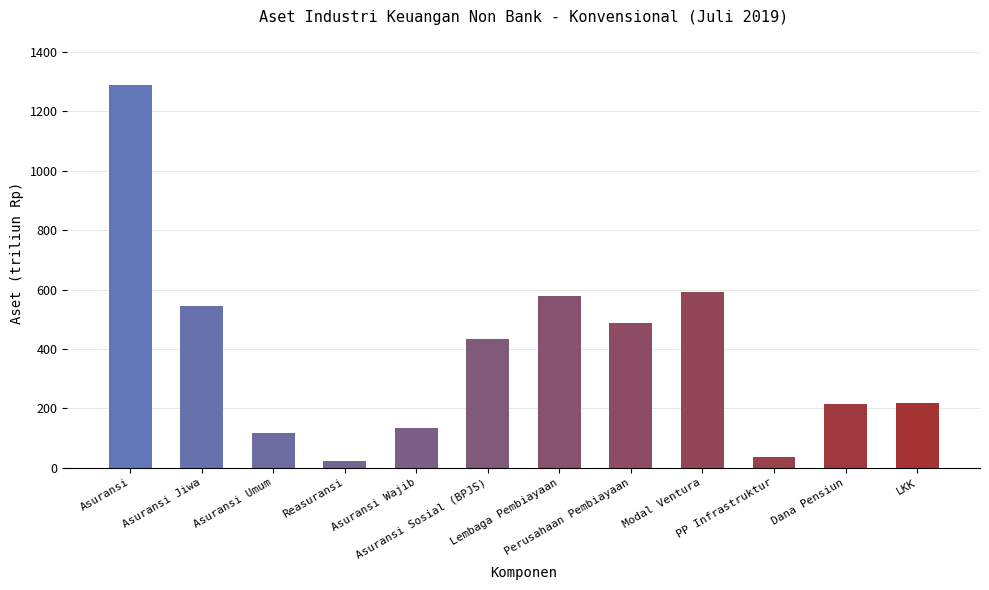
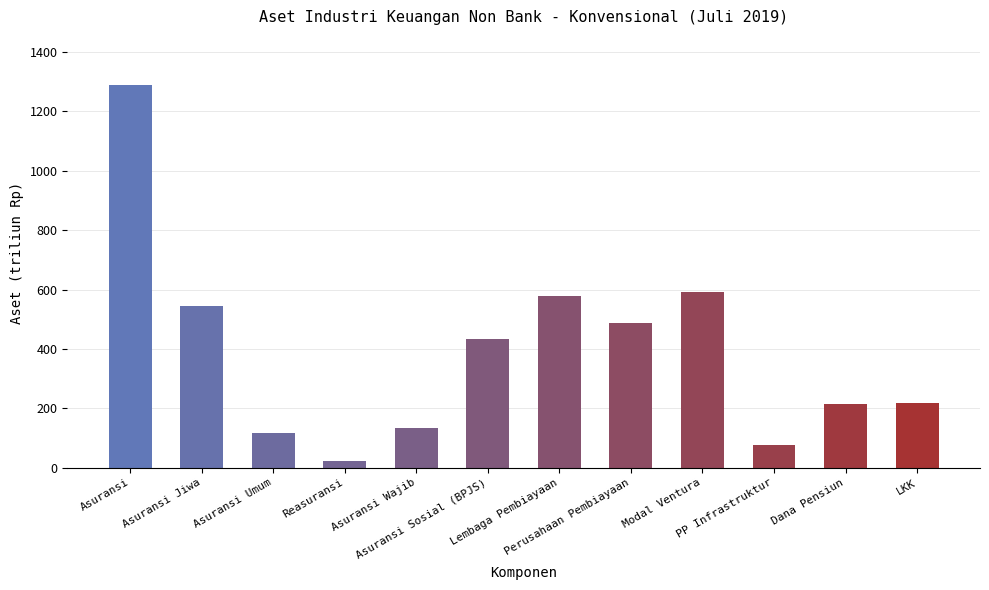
  {
    "Asuransi": 1290,
    "Asuransi Jiwa": 540,
    "Asuransi Umum": 120,
    "Reasuransi": 20,
    "Asuransi Wajib": 130,
    "Asuransi Sosial (BPJS)": 430,
    "Lembaga Pembiayaan": 580,
    "Perusahaan Pembiayaan": 490,
    "Modal Ventura": 590,
-   "PP Infrastruktur": 30,
+   "PP Infrastruktur": 80,
    "Dana Pensiun": 210,
    "LKK": 220
  }
